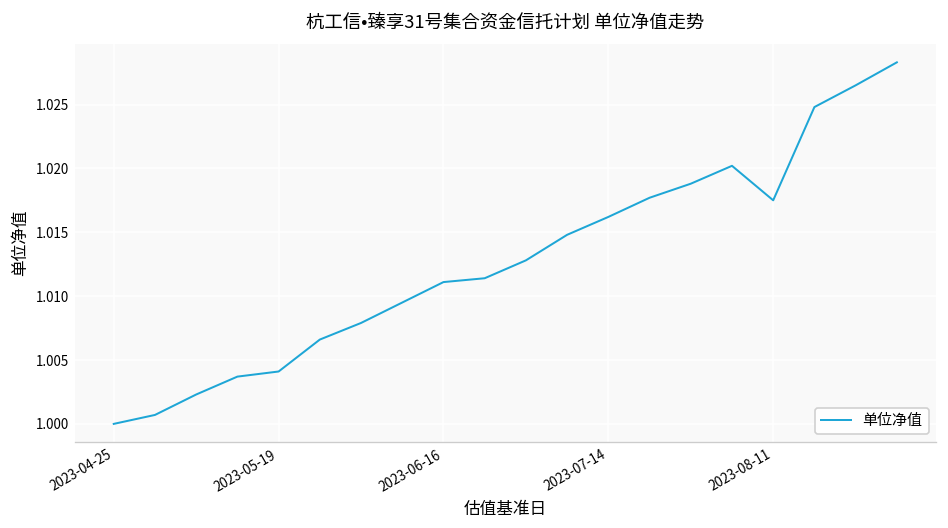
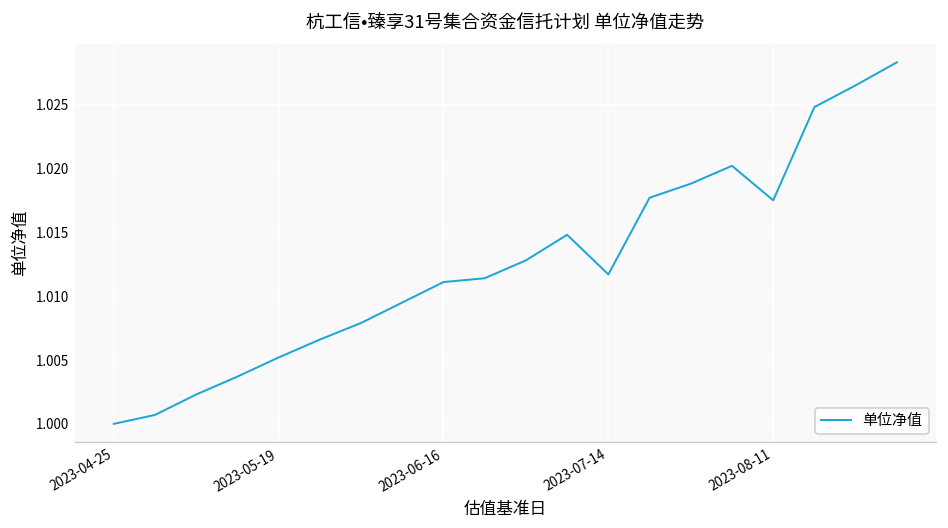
  {
    "2023-04-25": 1.0000,
-   "2023-05-19": 1.0041,
+   "2023-05-19": 1.0052,
    "2023-06-16": 1.0111,
-   "2023-07-14": 1.0162,
+   "2023-07-14": 1.0117,
    "2023-08-11": 1.0175
  }
